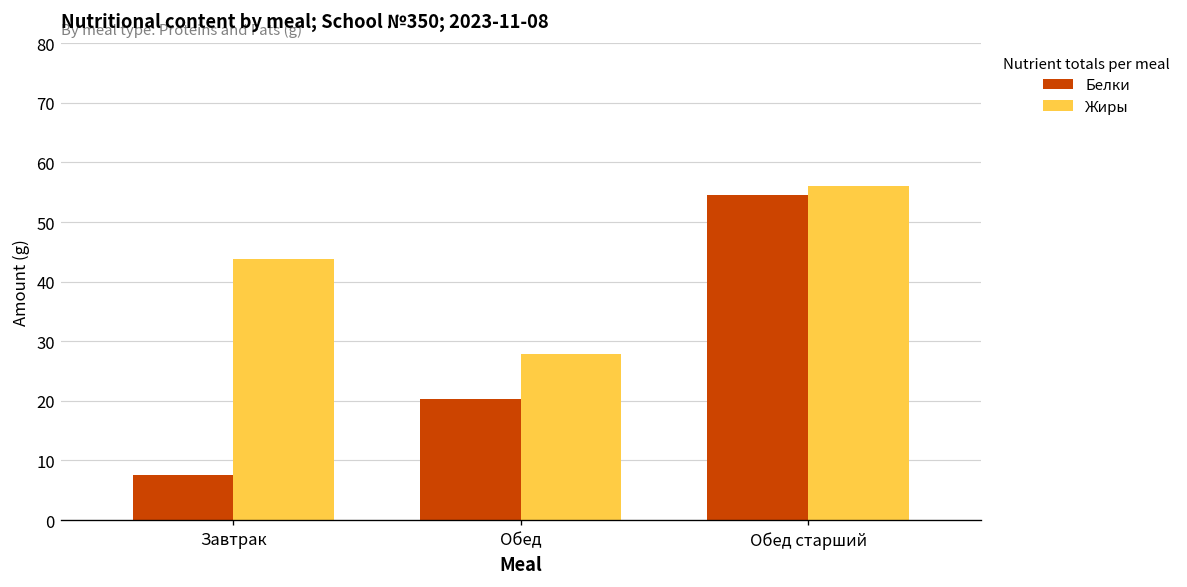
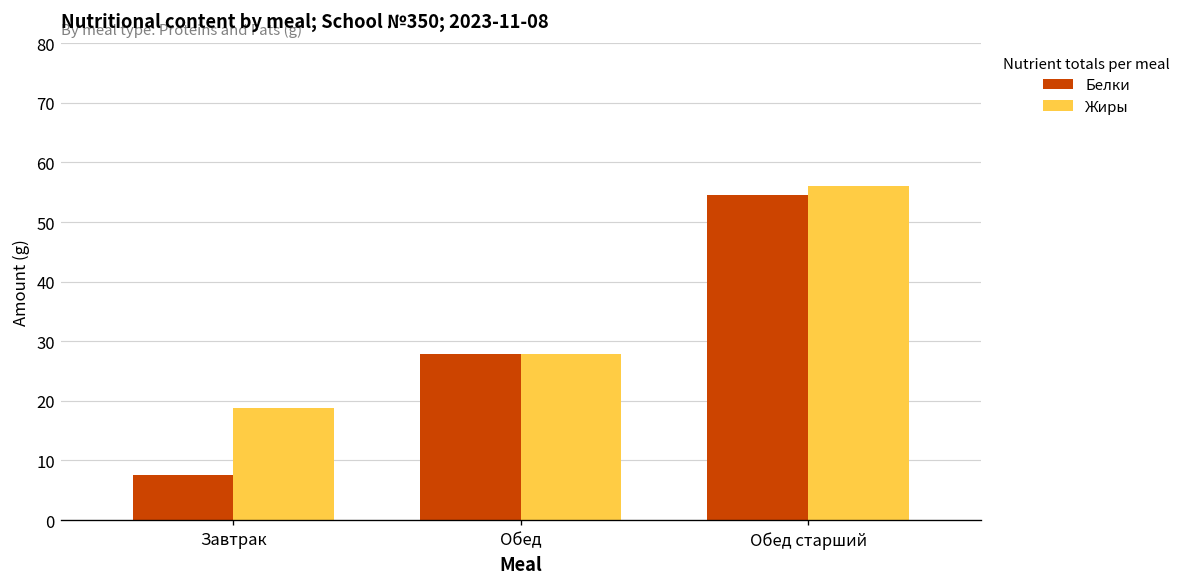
  {
    "Белки": {
      "Завтрак": 8,
-     "Обед": 20,
+     "Обед": 28,
      "Обед старший": 55
    },
    "Жиры": {
-     "Завтрак": 44,
+     "Завтрак": 19,
      "Обед": 28,
      "Обед старший": 56
    }
  }
